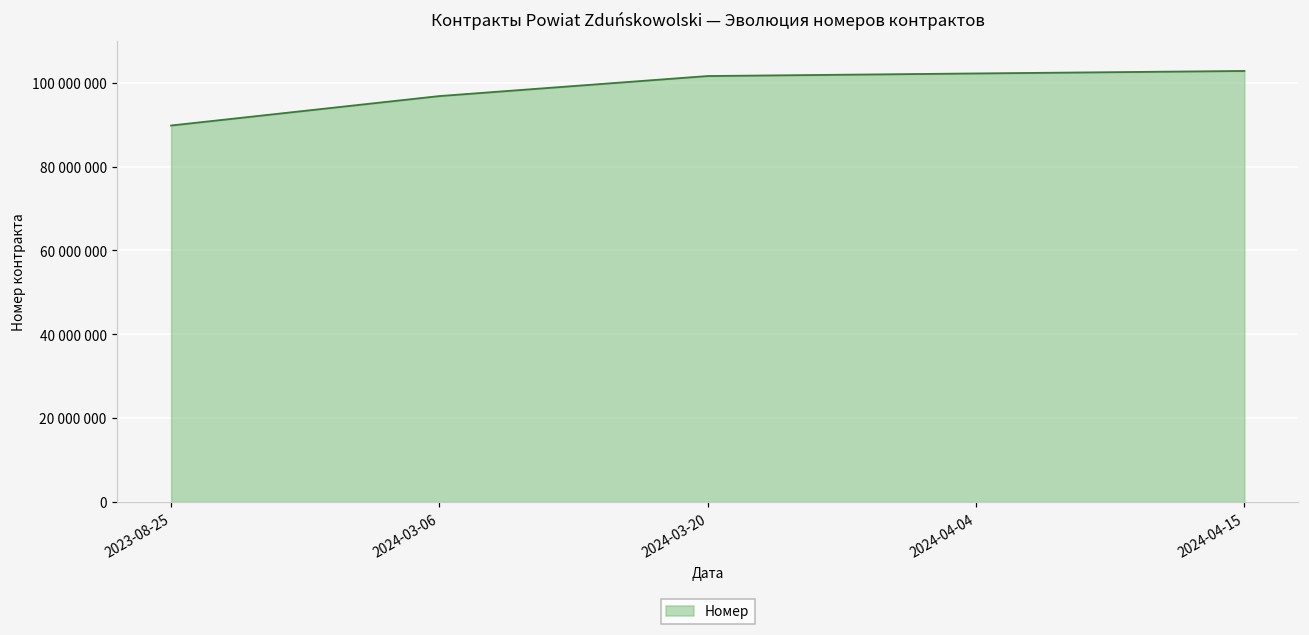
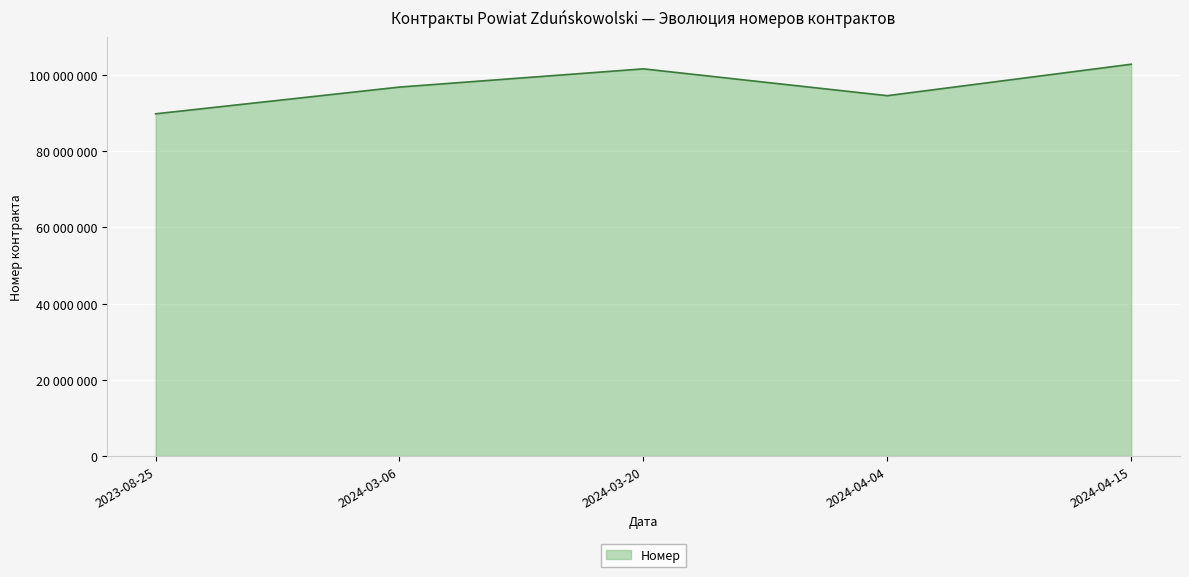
  {
    "2023-08-25": 90000000,
    "2024-03-06": 97000000,
    "2024-03-20": 102000000,
-   "2024-04-04": 102000000,
+   "2024-04-04": 95000000,
    "2024-04-15": 103000000
  }
